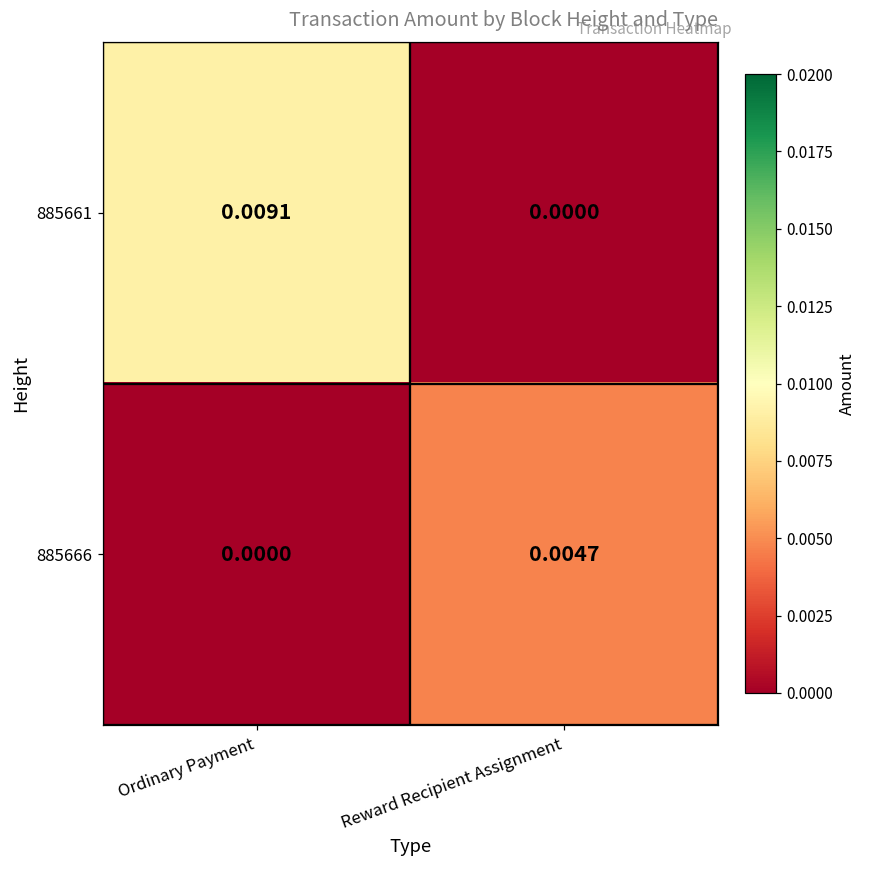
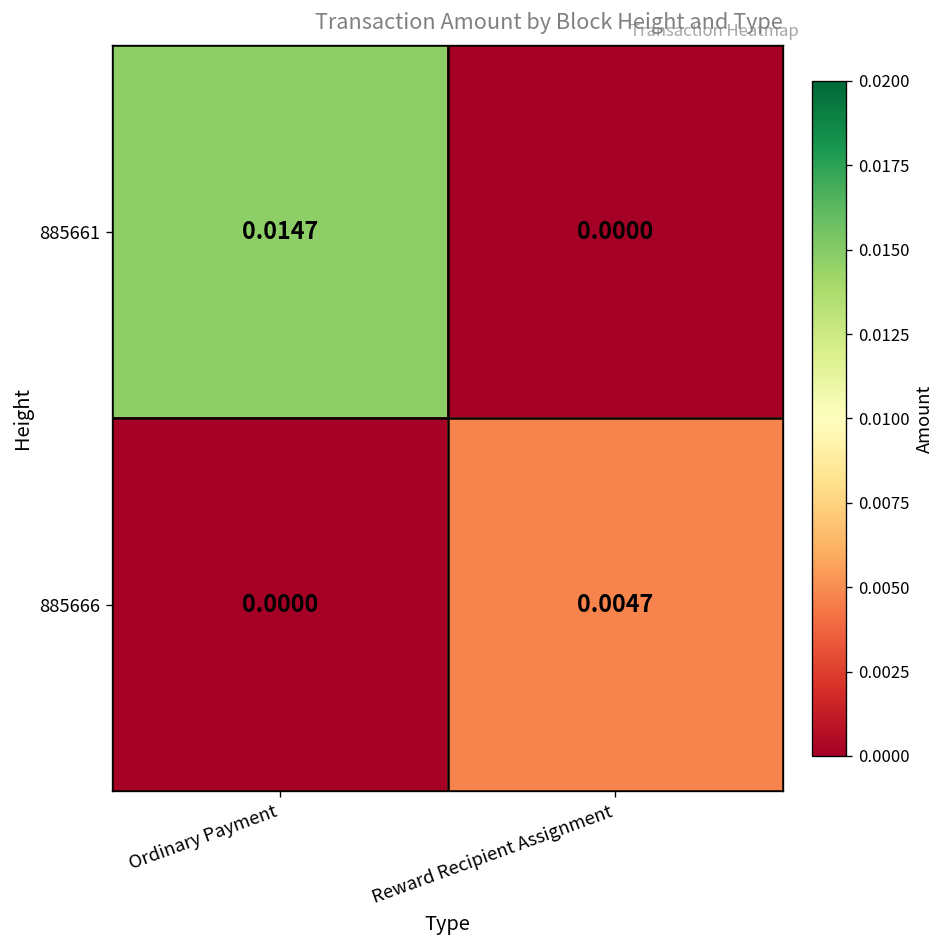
  {
    "885661": {
-     "Ordinary Payment": 0.0091,
+     "Ordinary Payment": 0.0147,
      "Reward Recipient Assignment": 0.0000
    },
    "885666": {
      "Ordinary Payment": 0.0000,
      "Reward Recipient Assignment": 0.0047
    }
  }
